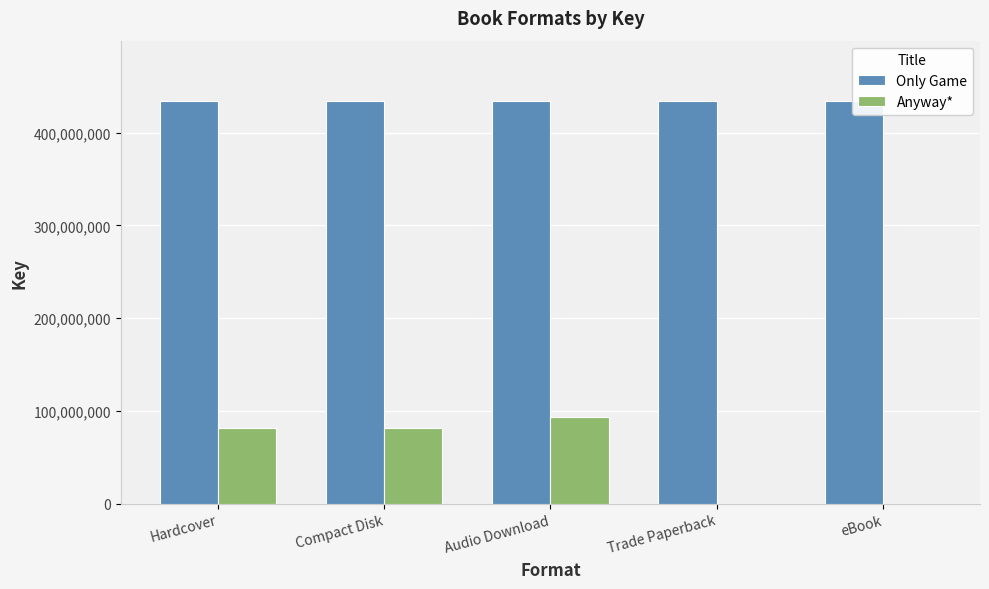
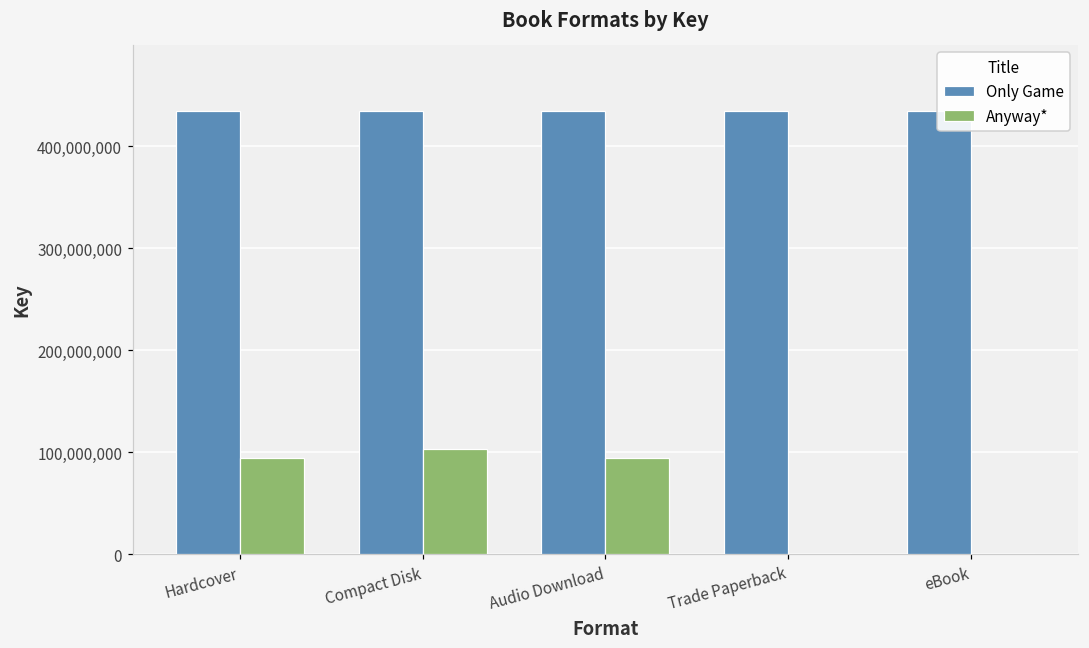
  {
    "Only Game": {
      "Hardcover": "430,000,000",
      "Compact Disk": "430,000,000",
      "Audio Download": "430,000,000",
      "Trade Paperback": "430,000,000"
    },
    "Anyway*": {
-     "Hardcover": "80,000,000",
-     "Compact Disk": "80,000,000",
+     "Hardcover": "90,000,000",
+     "Compact Disk": "100,000,000",
      "Audio Download": "90,000,000",
      "Trade Paperback": "0",
      "eBook": "0"
    }
  }
